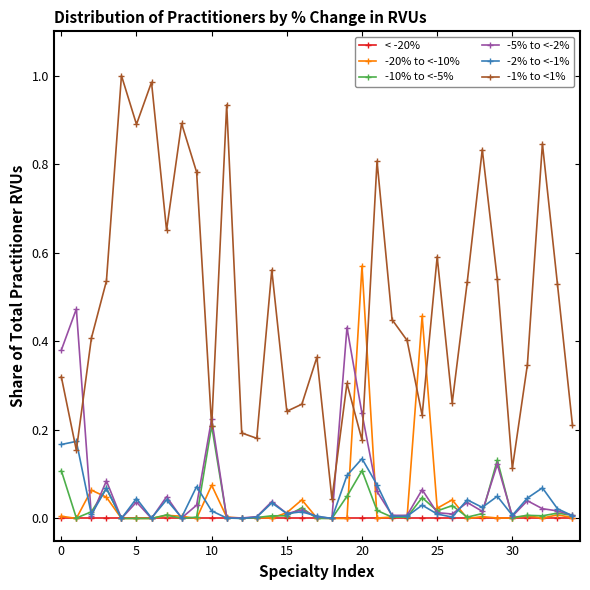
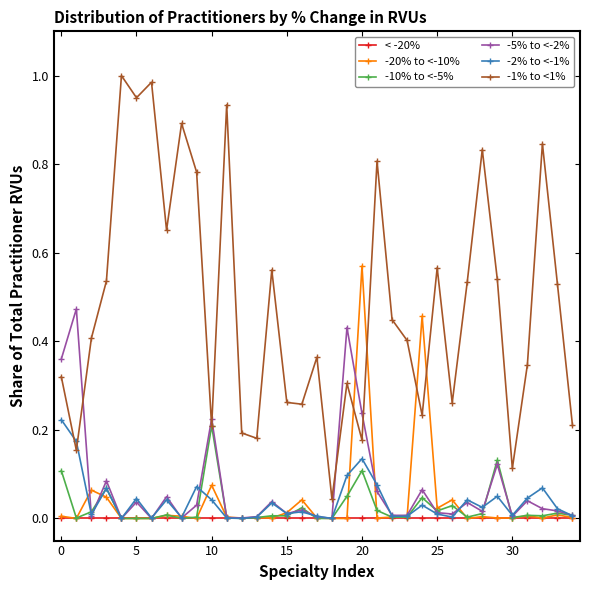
  {
    "< -20%": {
      "10": 0.00,
      "15": 0.00,
      "20": 0.00,
      "25": 0.00
    },
    "-20% to <-10%": {
      "10": 0.08,
      "20": 0.57,
      "25": 0.02
    },
    "-10% to <-5%": {
      "0": 0.11,
      "20": 0.11
    },
    "-5% to <-2%": {
-     "0": 0.38,
+     "0": 0.36,
      "5": 0.04,
      "10": 0.23,
      "20": 0.24
    },
    "-2% to <-1%": {
-     "0": 0.17,
+     "0": 0.22,
      "5": 0.05,
-     "10": 0.02,
+     "10": 0.04,
      "20": 0.14
    },
    "-1% to <1%": {
      "0": 0.32,
-     "5": 0.89,
-     "15": 0.24,
+     "5": 0.95,
+     "15": 0.26,
      "20": 0.18,
-     "25": 0.59,
+     "25": 0.57,
      "30": 0.11
    }
  }
